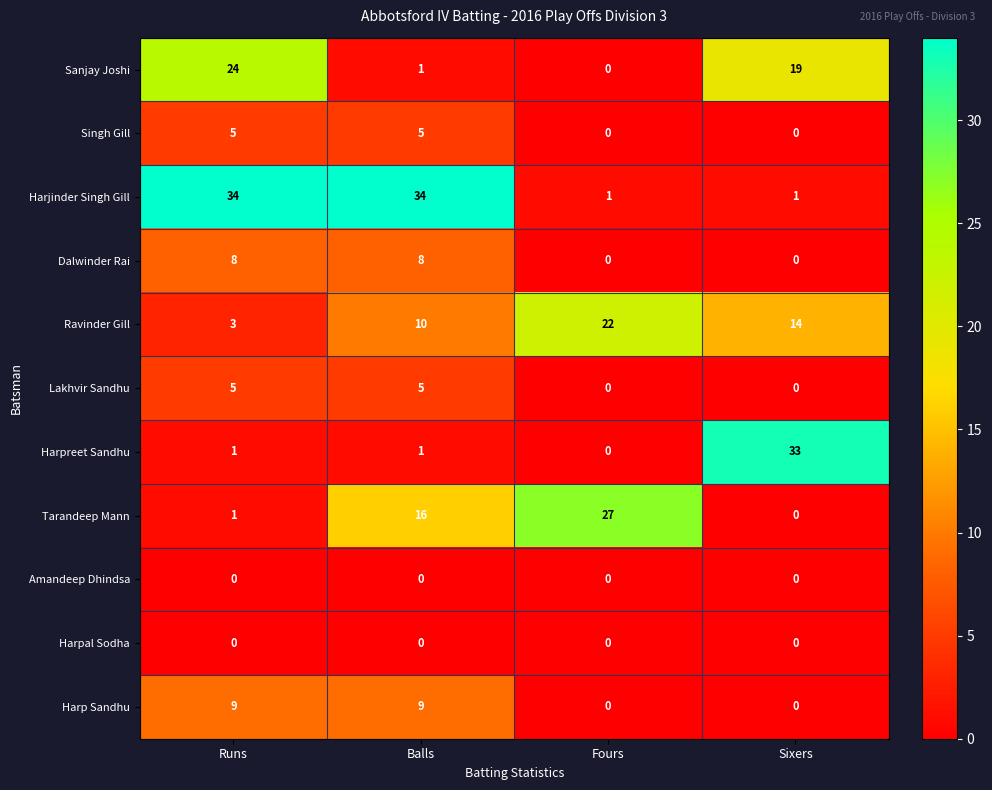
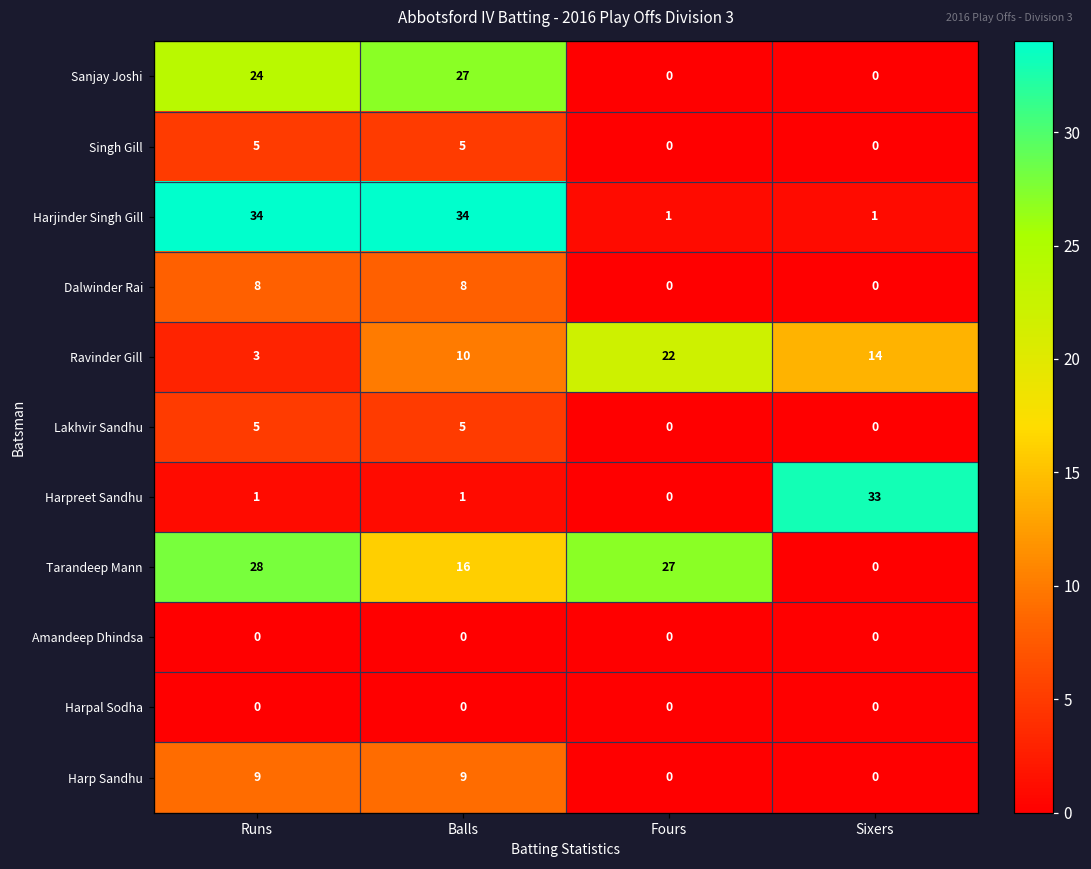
  {
    "Sanjay Joshi": {
      "Runs": 24,
-     "Balls": 1,
+     "Balls": 27,
      "Fours": 0,
-     "Sixers": 19
+     "Sixers": 0
    },
    "Singh Gill": {
      "Runs": 5,
      "Balls": 5,
      "Fours": 0,
      "Sixers": 0
    },
    "Harjinder Singh Gill": {
      "Runs": 34,
      "Balls": 34,
      "Fours": 1,
      "Sixers": 1
    },
    "Dalwinder Rai": {
      "Runs": 8,
      "Balls": 8,
      "Fours": 0,
      "Sixers": 0
    },
    "Ravinder Gill": {
      "Runs": 3,
      "Balls": 10,
      "Fours": 22,
      "Sixers": 14
    },
    "Lakhvir Sandhu": {
      "Runs": 5,
      "Balls": 5,
      "Fours": 0,
      "Sixers": 0
    },
    "Harpreet Sandhu": {
      "Runs": 1,
      "Balls": 1,
      "Fours": 0,
      "Sixers": 33
    },
    "Tarandeep Mann": {
-     "Runs": 1,
+     "Runs": 28,
      "Balls": 16,
      "Fours": 27,
      "Sixers": 0
    },
    "Amandeep Dhindsa": {
      "Runs": 0,
      "Balls": 0,
      "Fours": 0,
      "Sixers": 0
    },
    "Harpal Sodha": {
      "Runs": 0,
      "Balls": 0,
      "Fours": 0,
      "Sixers": 0
    },
    "Harp Sandhu": {
      "Runs": 9,
      "Balls": 9,
      "Fours": 0,
      "Sixers": 0
    }
  }
